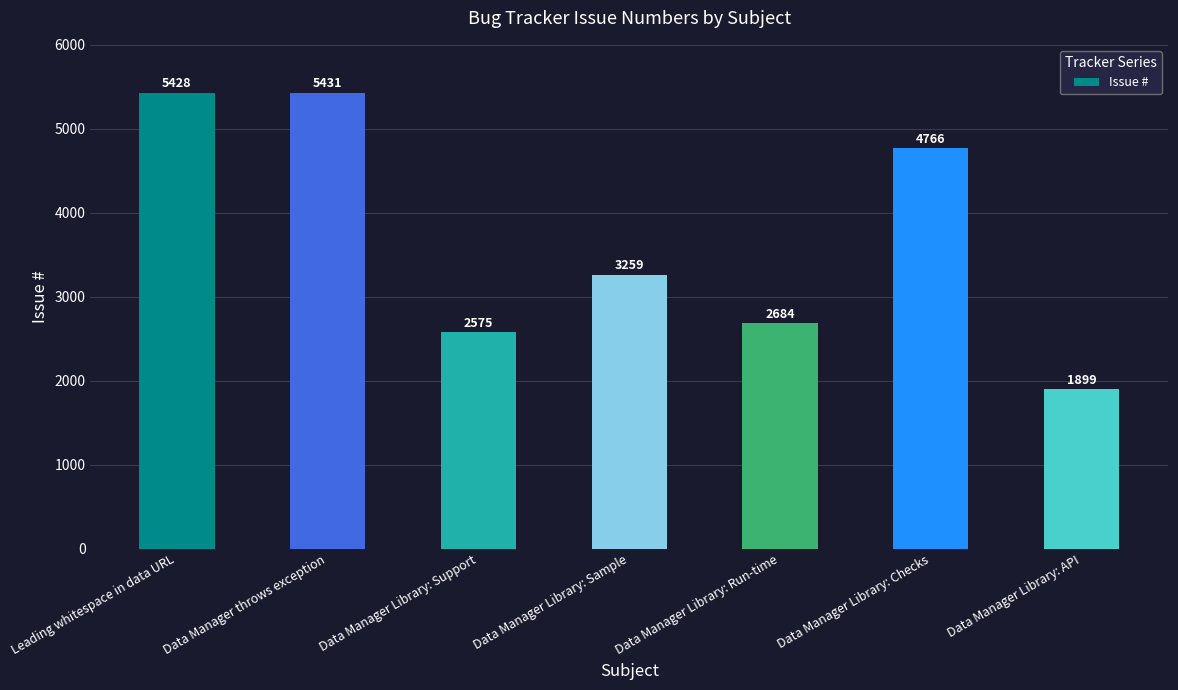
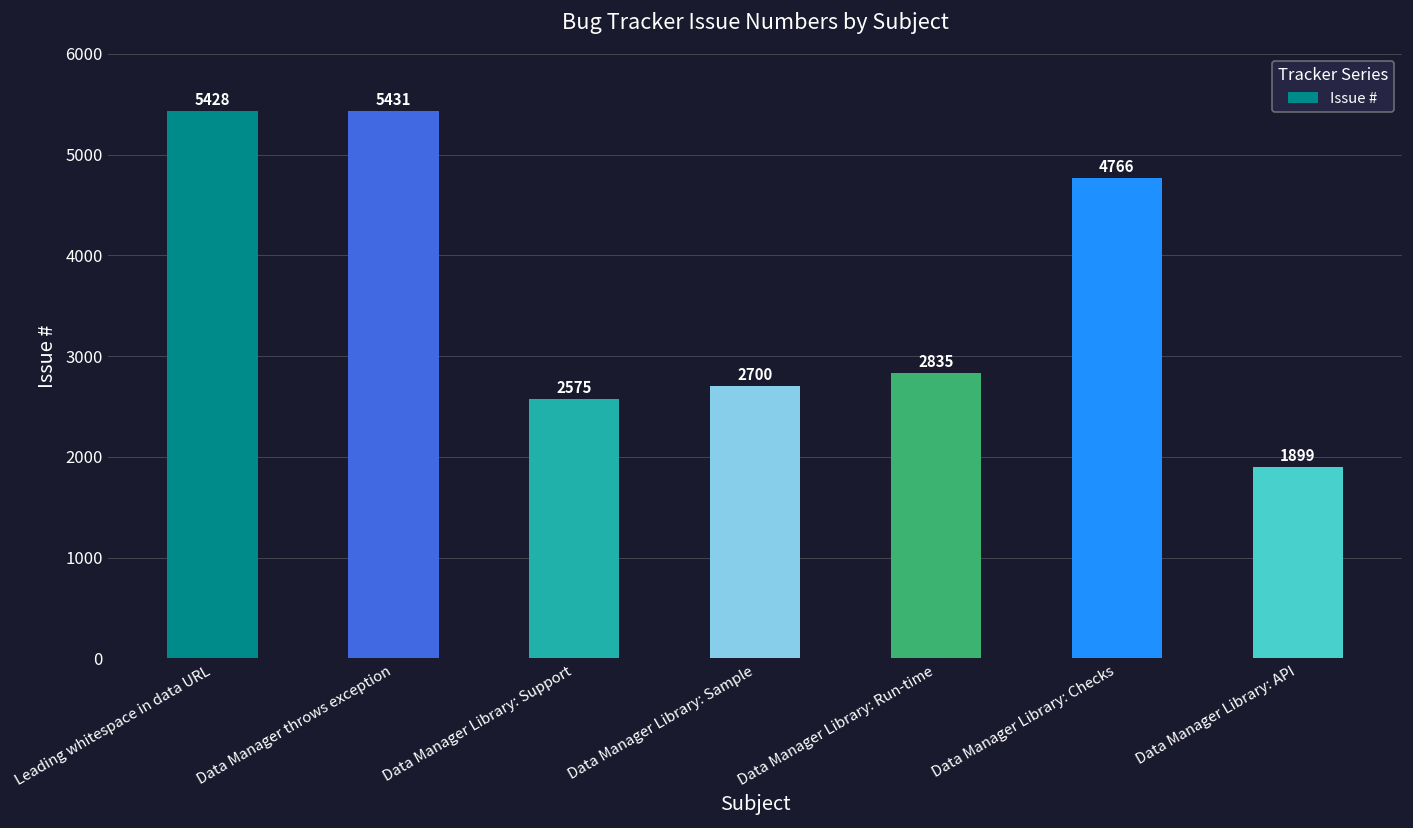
  {
    "Leading whitespace in data URL": 5428,
    "Data Manager throws exception": 5431,
    "Data Manager Library: Support": 2575,
-   "Data Manager Library: Sample": 3259,
-   "Data Manager Library: Run-time": 2684,
+   "Data Manager Library: Sample": 2700,
+   "Data Manager Library: Run-time": 2835,
    "Data Manager Library: Checks": 4766,
    "Data Manager Library: API": 1899
  }
